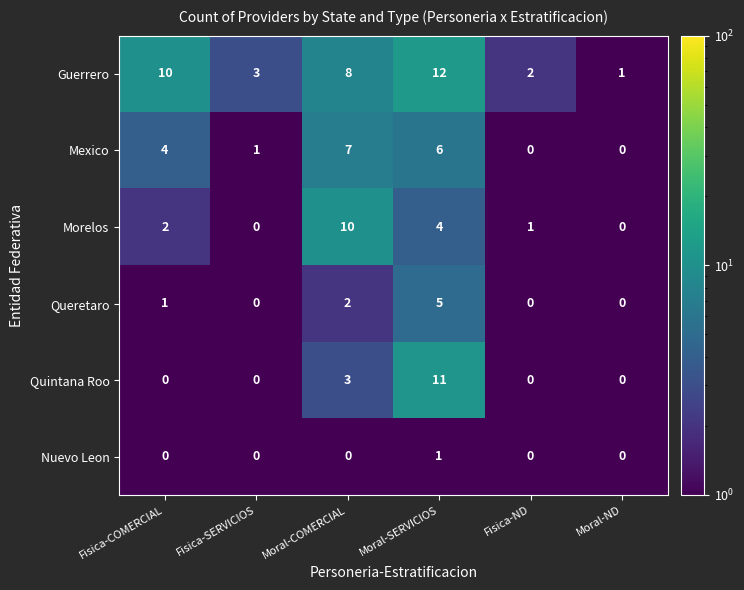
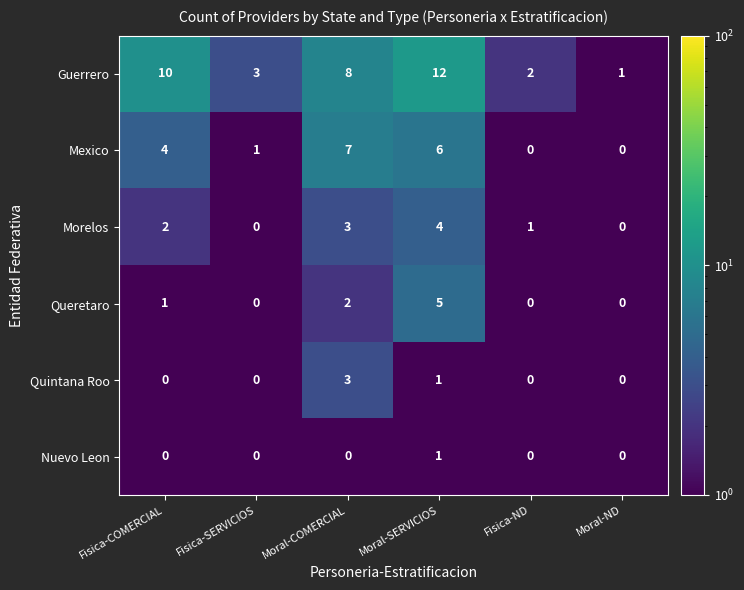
  {
    "Guerrero": {
      "Fisica-COMERCIAL": 10,
      "Fisica-SERVICIOS": 3,
      "Moral-COMERCIAL": 8,
      "Moral-SERVICIOS": 12,
      "Fisica-ND": 2,
      "Moral-ND": 1
    },
    "Mexico": {
      "Fisica-COMERCIAL": 4,
      "Fisica-SERVICIOS": 1,
      "Moral-COMERCIAL": 7,
      "Moral-SERVICIOS": 6,
      "Fisica-ND": 0,
      "Moral-ND": 0
    },
    "Morelos": {
      "Fisica-COMERCIAL": 2,
      "Fisica-SERVICIOS": 0,
-     "Moral-COMERCIAL": 10,
+     "Moral-COMERCIAL": 3,
      "Moral-SERVICIOS": 4,
      "Fisica-ND": 1,
      "Moral-ND": 0
    },
    "Queretaro": {
      "Fisica-COMERCIAL": 1,
      "Fisica-SERVICIOS": 0,
      "Moral-COMERCIAL": 2,
      "Moral-SERVICIOS": 5,
      "Fisica-ND": 0,
      "Moral-ND": 0
    },
    "Quintana Roo": {
      "Fisica-COMERCIAL": 0,
      "Fisica-SERVICIOS": 0,
      "Moral-COMERCIAL": 3,
-     "Moral-SERVICIOS": 11,
+     "Moral-SERVICIOS": 1,
      "Fisica-ND": 0,
      "Moral-ND": 0
    },
    "Nuevo Leon": {
      "Fisica-COMERCIAL": 0,
      "Fisica-SERVICIOS": 0,
      "Moral-COMERCIAL": 0,
      "Moral-SERVICIOS": 1,
      "Fisica-ND": 0,
      "Moral-ND": 0
    }
  }
